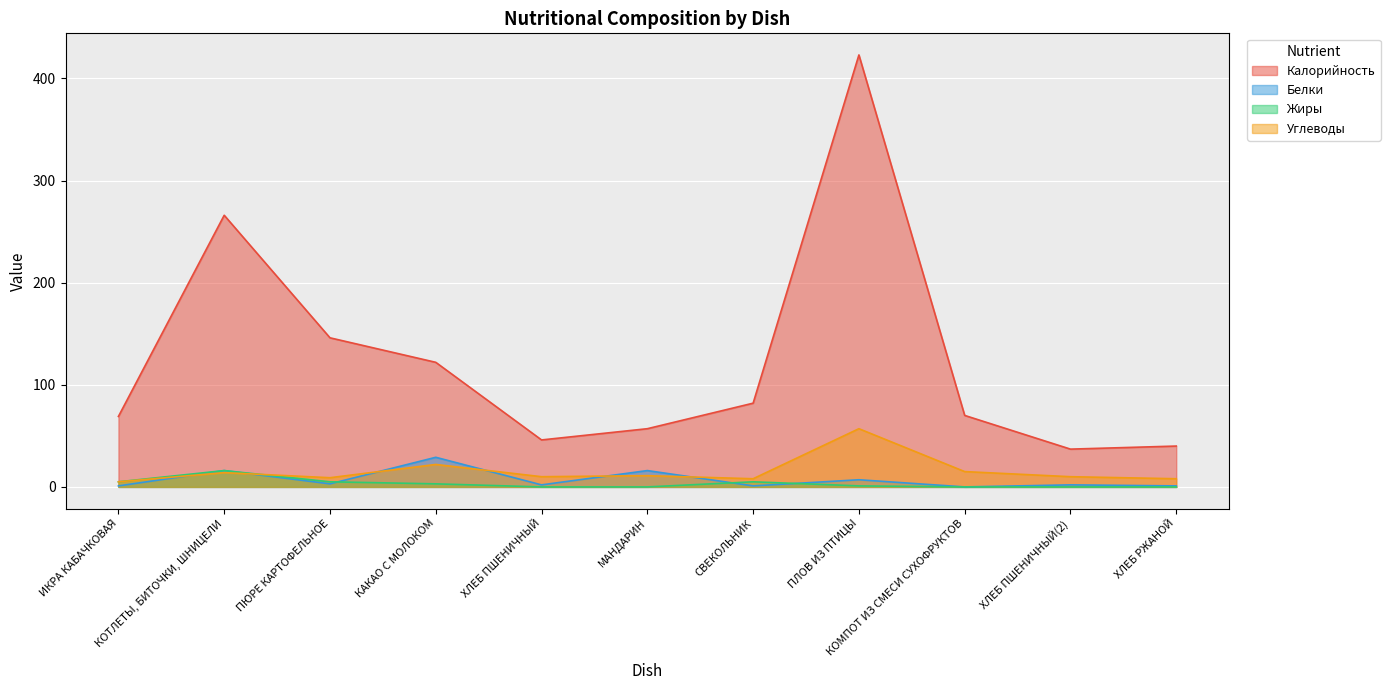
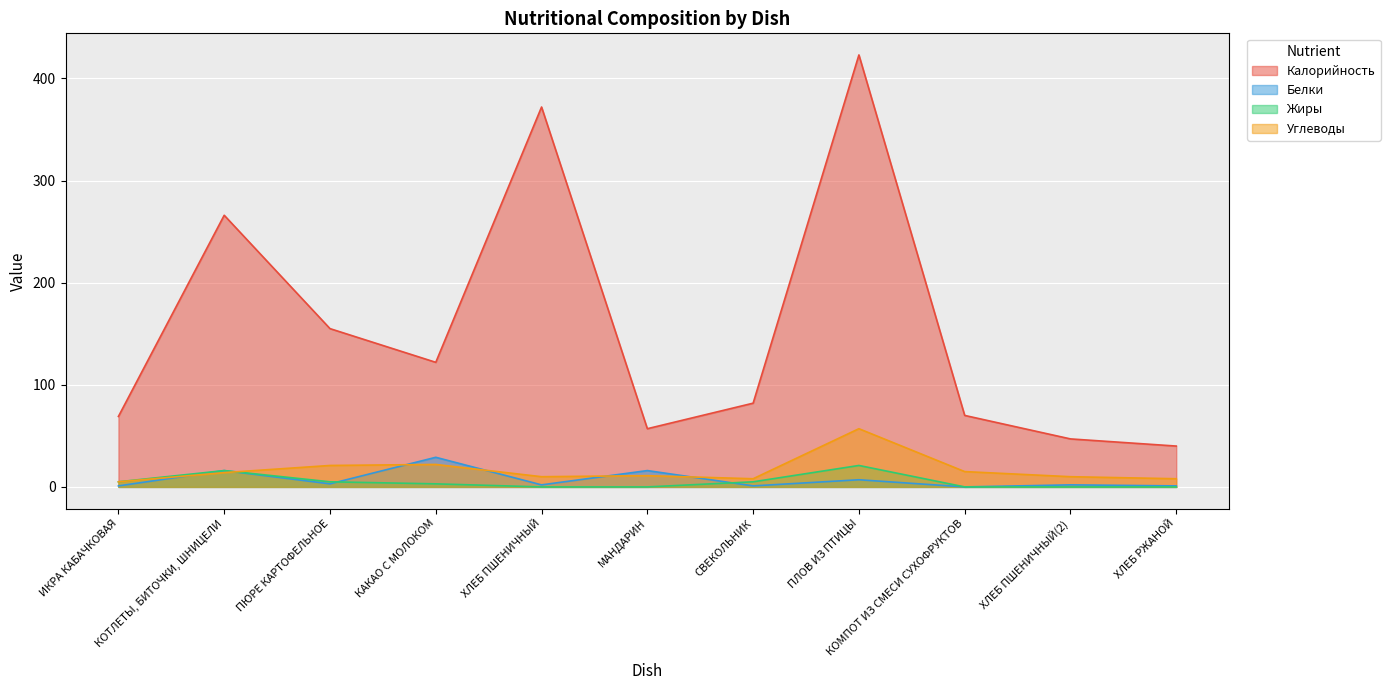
  {
    "Калорийность": {
      "ИКРА КАБАЧКОВАЯ": 69,
      "КОТЛЕТЫ, БИТОЧКИ, ШНИЦЕЛИ": 266,
-     "ПЮРЕ КАРТОФЕЛЬНОЕ": 146,
+     "ПЮРЕ КАРТОФЕЛЬНОЕ": 155,
      "КАКАО С МОЛОКОМ": 122,
-     "ХЛЕБ ПШЕНИЧНЫЙ": 46,
+     "ХЛЕБ ПШЕНИЧНЫЙ": 372,
      "МАНДАРИН": 57,
      "СВЕКОЛЬНИК": 82,
      "ПЛОВ ИЗ ПТИЦЫ": 423,
      "КОМПОТ ИЗ СМЕСИ СУХОФРУКТОВ": 70,
-     "ХЛЕБ ПШЕНИЧНЫЙ(2)": 37,
+     "ХЛЕБ ПШЕНИЧНЫЙ(2)": 47,
      "ХЛЕБ РЖАНОЙ": 40
    },
    "Белки": {
      "ИКРА КАБАЧКОВАЯ": 1,
      "КАКАО С МОЛОКОМ": 29,
      "МАНДАРИН": 16,
      "СВЕКОЛЬНИК": 1,
      "ПЛОВ ИЗ ПТИЦЫ": 7
    },
    "Жиры": {
      "КАКАО С МОЛОКОМ": 3,
      "МАНДАРИН": 0,
      "СВЕКОЛЬНИК": 5,
-     "ПЛОВ ИЗ ПТИЦЫ": 1
+     "ПЛОВ ИЗ ПТИЦЫ": 21
    },
    "Углеводы": {
-     "ПЮРЕ КАРТОФЕЛЬНОЕ": 9,
+     "ПЮРЕ КАРТОФЕЛЬНОЕ": 21,
      "КАКАО С МОЛОКОМ": 22,
      "ХЛЕБ ПШЕНИЧНЫЙ": 10,
      "МАНДАРИН": 11,
      "СВЕКОЛЬНИК": 8,
      "ПЛОВ ИЗ ПТИЦЫ": 57,
      "КОМПОТ ИЗ СМЕСИ СУХОФРУКТОВ": 15,
      "ХЛЕБ ПШЕНИЧНЫЙ(2)": 10,
      "ХЛЕБ РЖАНОЙ": 8
    }
  }
